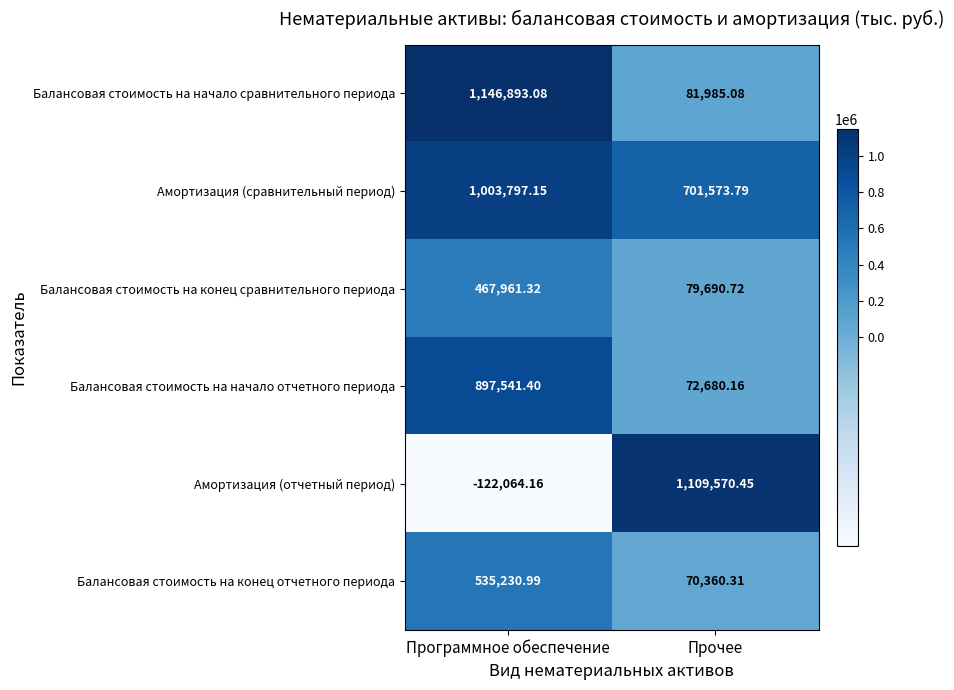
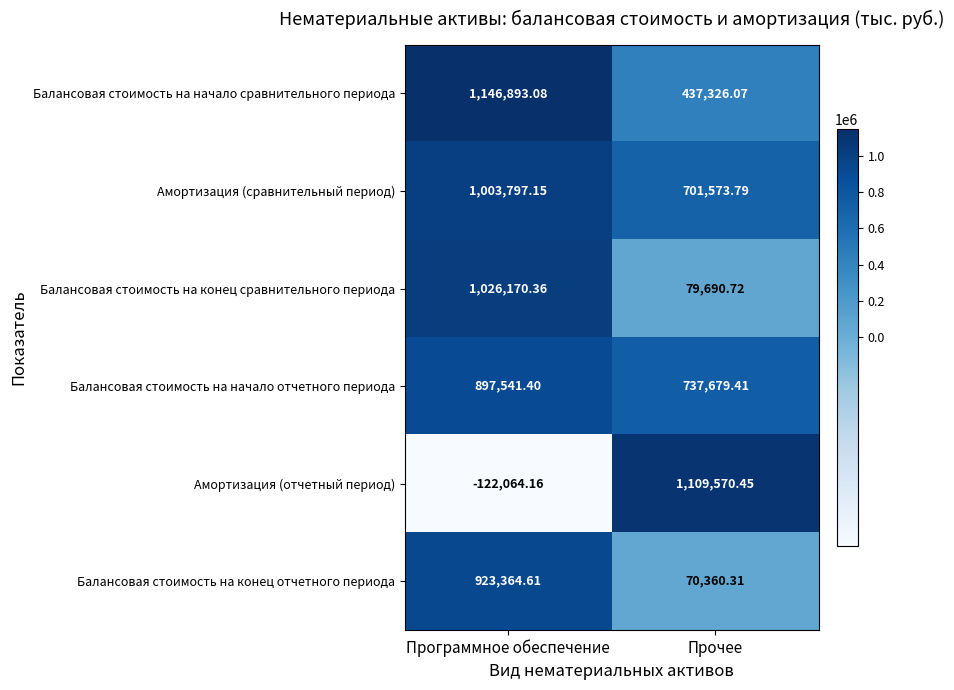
  {
    "Балансовая стоимость на начало сравнительного периода": {
      "Программное обеспечение": "1,146,893.08",
-     "Прочее": "81,985.08"
+     "Прочее": "437,326.07"
    },
    "Амортизация (сравнительный период)": {
      "Программное обеспечение": "1,003,797.15",
      "Прочее": "701,573.79"
    },
    "Балансовая стоимость на конец сравнительного периода": {
-     "Программное обеспечение": "467,961.32",
+     "Программное обеспечение": "1,026,170.36",
      "Прочее": "79,690.72"
    },
    "Балансовая стоимость на начало отчетного периода": {
      "Программное обеспечение": "897,541.40",
-     "Прочее": "72,680.16"
+     "Прочее": "737,679.41"
    },
    "Амортизация (отчетный период)": {
      "Программное обеспечение": "-122,064.16",
      "Прочее": "1,109,570.45"
    },
    "Балансовая стоимость на конец отчетного периода": {
-     "Программное обеспечение": "535,230.99",
+     "Программное обеспечение": "923,364.61",
      "Прочее": "70,360.31"
    }
  }
